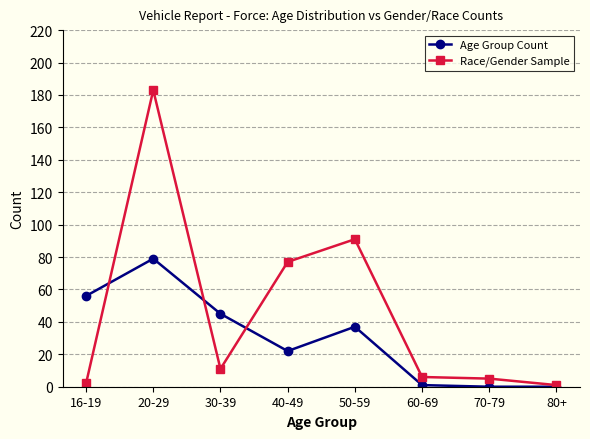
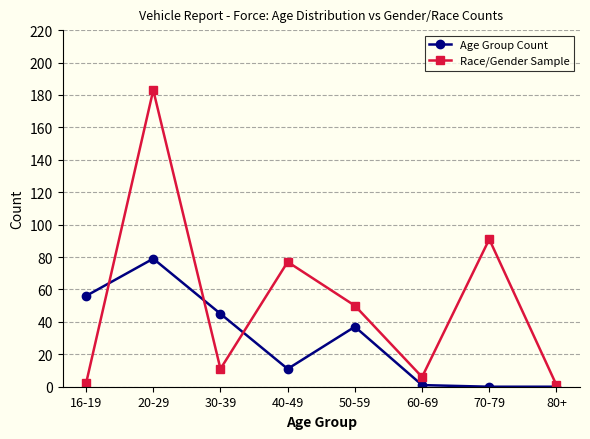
  {
    "Age Group Count": {
      "16-19": 56,
      "20-29": 79,
      "30-39": 45,
-     "40-49": 22,
+     "40-49": 11,
      "50-59": 37,
      "60-69": 1,
      "70-79": 0
    },
    "Race/Gender Sample": {
      "16-19": 2,
      "20-29": 183,
      "30-39": 11,
      "40-49": 77,
-     "50-59": 91,
+     "50-59": 50,
      "60-69": 6,
-     "70-79": 5
+     "70-79": 91
    }
  }
